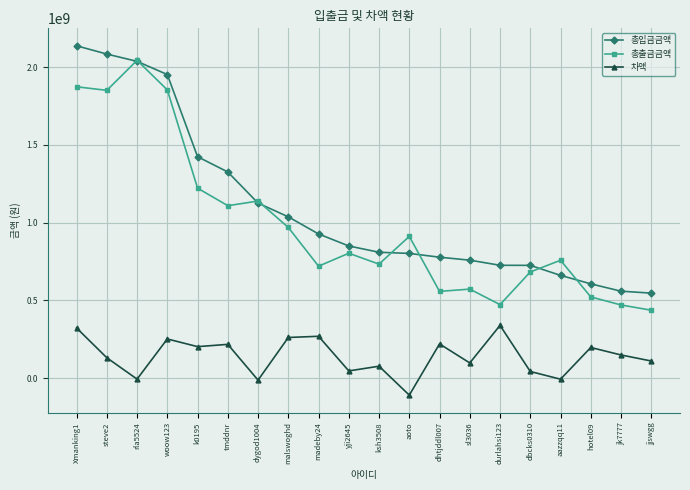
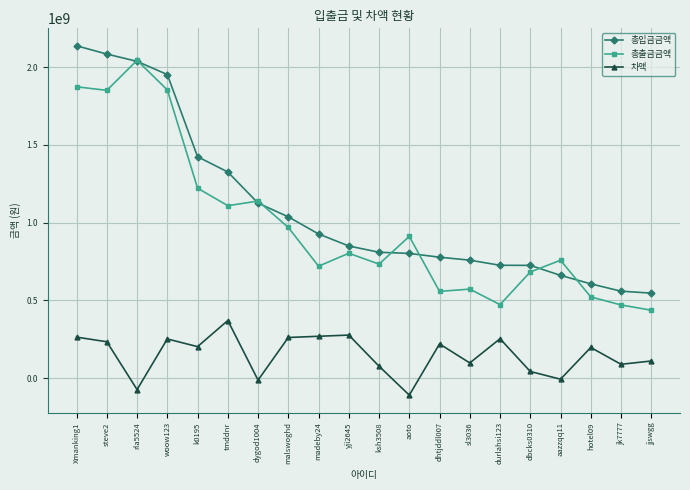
  {
    "차액": {
-     "Xmanking1": 320000000,
-     "steve2": 130000000,
-     "rla5524": -10000000,
+     "Xmanking1": 260000000,
+     "steve2": 230000000,
+     "rla5524": -70000000,
      "woow123": 250000000,
      "k0195": 200000000,
-     "tmddnr": 220000000,
+     "tmddnr": 370000000,
      "dygod1004": -10000000,
      "malswoghd": 260000000,
      "madeby24": 270000000,
-     "yji2645": 50000000,
+     "yji2645": 280000000,
      "ksh3508": 80000000,
      "aoto": -110000000,
      "dhtjddl007": 220000000,
      "sl3036": 100000000,
-     "durlahsi123": 340000000,
+     "durlahsi123": 250000000,
      "dbcks0310": 40000000,
      "aazzqq11": -10000000,
      "hotel09": 200000000,
-     "jk7777": 150000000,
+     "jk7777": 90000000,
      "jjswgg": 110000000
    }
  }
